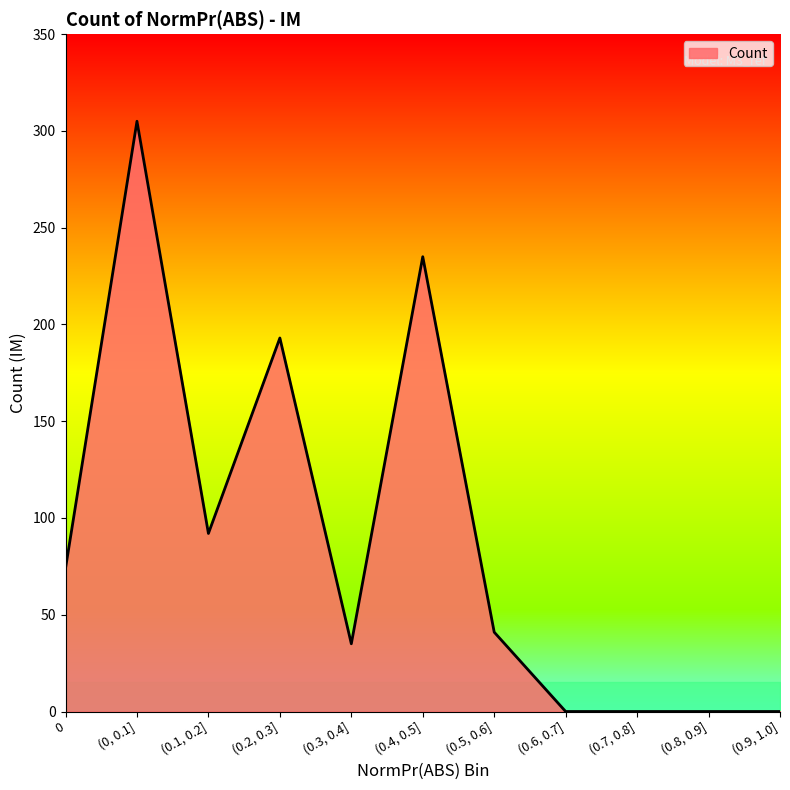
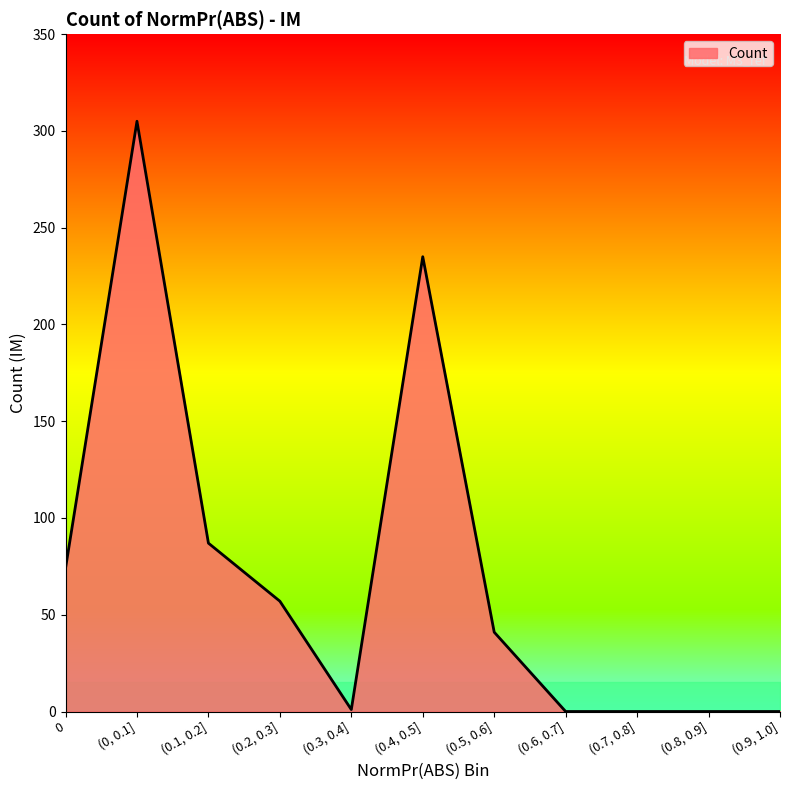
  {
    "Count": {
      "0": 74,
      "(0, 0.1]": 305,
-     "(0.1, 0.2]": 92,
-     "(0.2, 0.3]": 193,
-     "(0.3, 0.4]": 35,
+     "(0.1, 0.2]": 87,
+     "(0.2, 0.3]": 57,
+     "(0.3, 0.4]": 1,
      "(0.4, 0.5]": 235,
      "(0.5, 0.6]": 41,
      "(0.6, 0.7]": 0,
      "(0.7, 0.8]": 0,
      "(0.8, 0.9]": 0,
      "(0.9, 1.0]": 0
    }
  }
